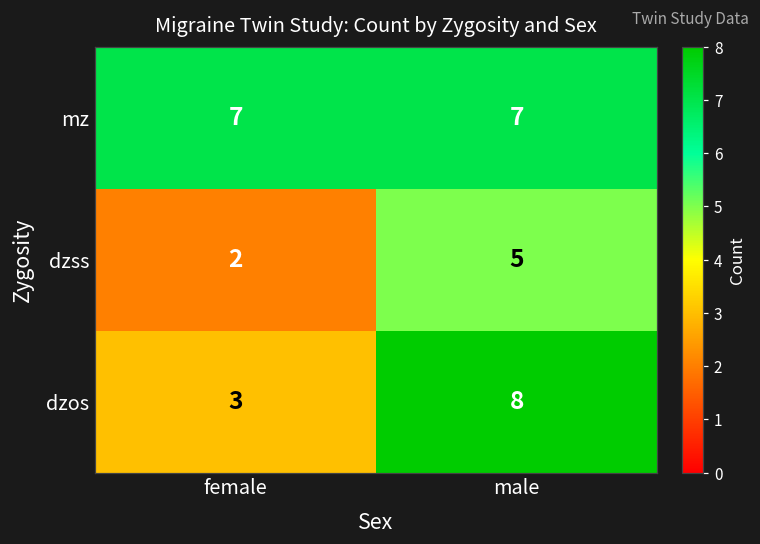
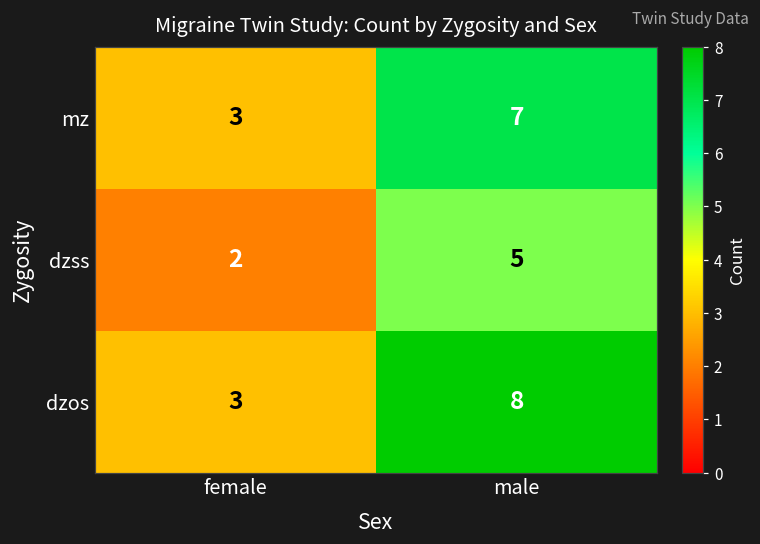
  {
    "mz": {
-     "female": 7,
+     "female": 3,
      "male": 7
    },
    "dzss": {
      "female": 2,
      "male": 5
    },
    "dzos": {
      "female": 3,
      "male": 8
    }
  }
